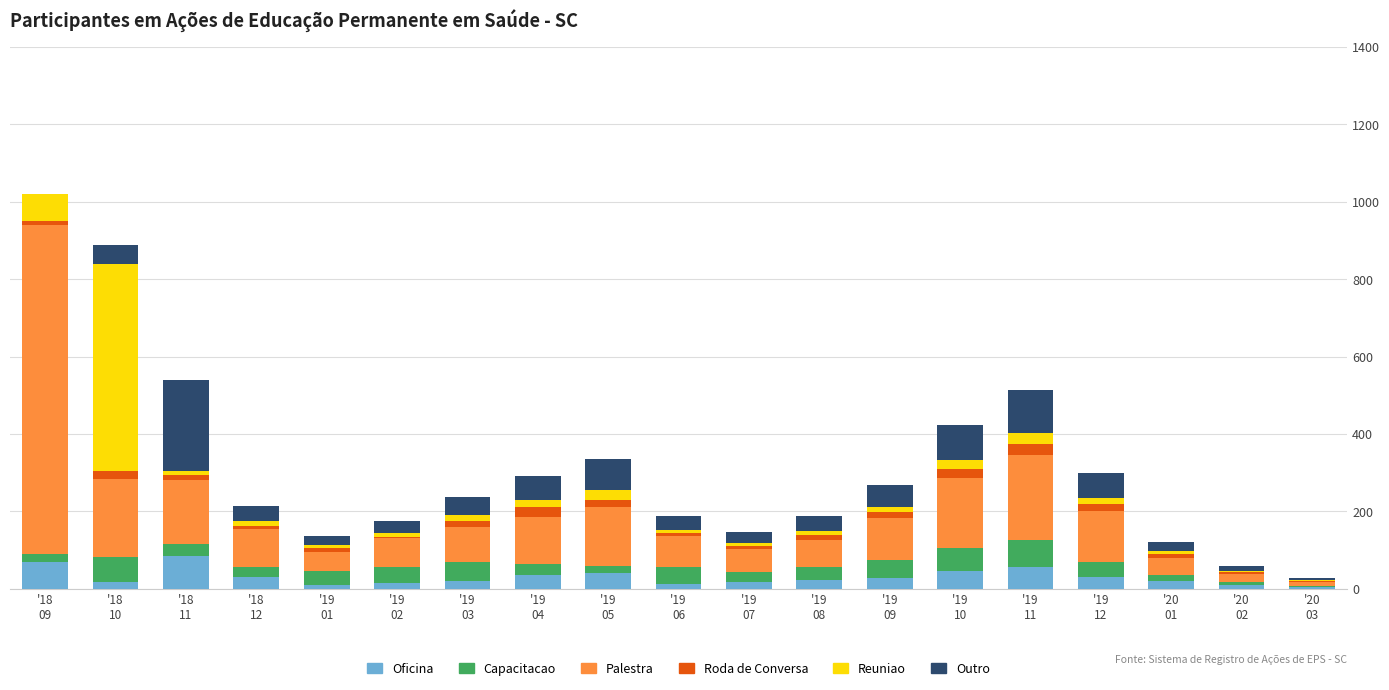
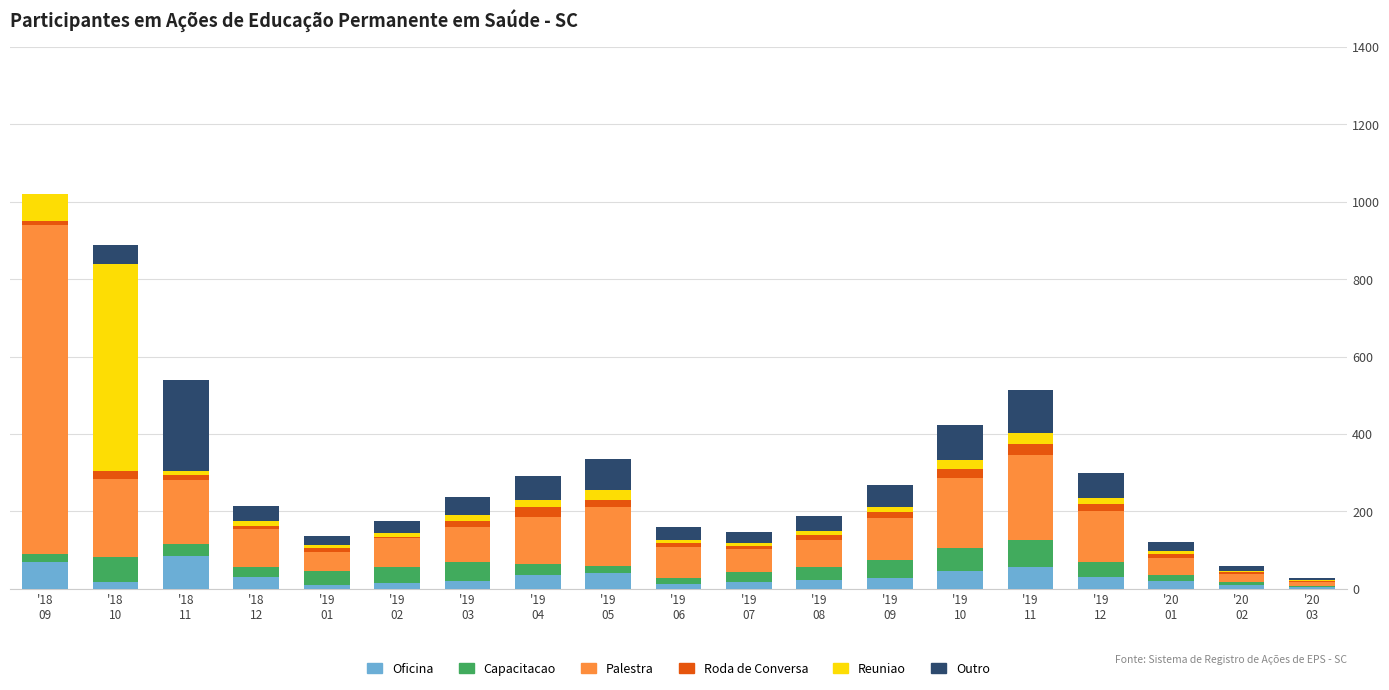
  {
    "Oficina": {
      "'18 09": 70,
      "'18 10": 20,
      "'18 11": 90,
      "'18 12": 30,
      "'19 01": 10,
      "'19 02": 20,
      "'19 03": 20,
      "'19 04": 40,
      "'19 05": 40,
      "'19 06": 10,
      "'19 07": 20,
      "'19 08": 20,
      "'19 09": 30,
      "'19 10": 50,
      "'19 11": 60,
      "'19 12": 30,
      "'20 01": 20,
      "'20 02": 10
    },
    "Capacitacao": {
      "'18 09": 20,
      "'18 10": 70,
      "'18 11": 30,
      "'18 12": 30,
      "'19 01": 40,
      "'19 02": 40,
      "'19 03": 50,
      "'19 04": 30,
      "'19 05": 20,
-     "'19 06": 40,
+     "'19 06": 20,
      "'19 07": 30,
      "'19 08": 40,
      "'19 09": 50,
      "'19 10": 60,
      "'19 11": 70,
      "'19 12": 40,
      "'20 01": 20,
      "'20 02": 10
    },
    "Palestra": {
      "'18 09": 850,
      "'18 10": 200,
      "'18 11": 170,
      "'18 12": 100,
      "'19 01": 50,
      "'19 02": 80,
      "'19 03": 90,
      "'19 04": 120,
      "'19 05": 150,
      "'19 06": 80,
      "'19 07": 60,
      "'19 08": 70,
      "'19 09": 110,
      "'19 10": 180,
      "'19 11": 220,
      "'19 12": 130,
      "'20 01": 50,
      "'20 02": 20,
      "'20 03": 10
    },
    "Roda de Conversa": {
      "'18 09": 10,
      "'18 10": 20,
      "'18 11": 10,
      "'18 12": 10,
      "'19 01": 10,
      "'19 03": 20,
      "'19 04": 30,
      "'19 05": 20,
      "'19 06": 10,
      "'19 07": 10,
      "'19 08": 10,
      "'19 09": 20,
      "'19 10": 30,
      "'19 11": 30,
      "'19 12": 20,
      "'20 01": 10
    },
    "Reuniao": {
      "'18 09": 70,
      "'18 10": 540,
      "'18 11": 10,
      "'18 12": 10,
      "'19 01": 10,
      "'19 02": 10,
      "'19 03": 20,
      "'19 04": 20,
      "'19 05": 30,
      "'19 06": 10,
      "'19 07": 10,
      "'19 08": 10,
      "'19 09": 10,
      "'19 10": 20,
      "'19 11": 30,
      "'19 12": 20,
      "'20 01": 10
    },
    "Outro": {
      "'18 09": 0,
      "'18 10": 50,
      "'18 11": 240,
      "'18 12": 40,
      "'19 01": 20,
      "'19 02": 30,
      "'19 03": 50,
      "'19 04": 60,
      "'19 05": 80,
      "'19 06": 40,
      "'19 07": 30,
      "'19 08": 40,
      "'19 09": 60,
      "'19 10": 90,
      "'19 11": 110,
      "'19 12": 70,
      "'20 01": 30,
      "'20 02": 10
    }
  }
